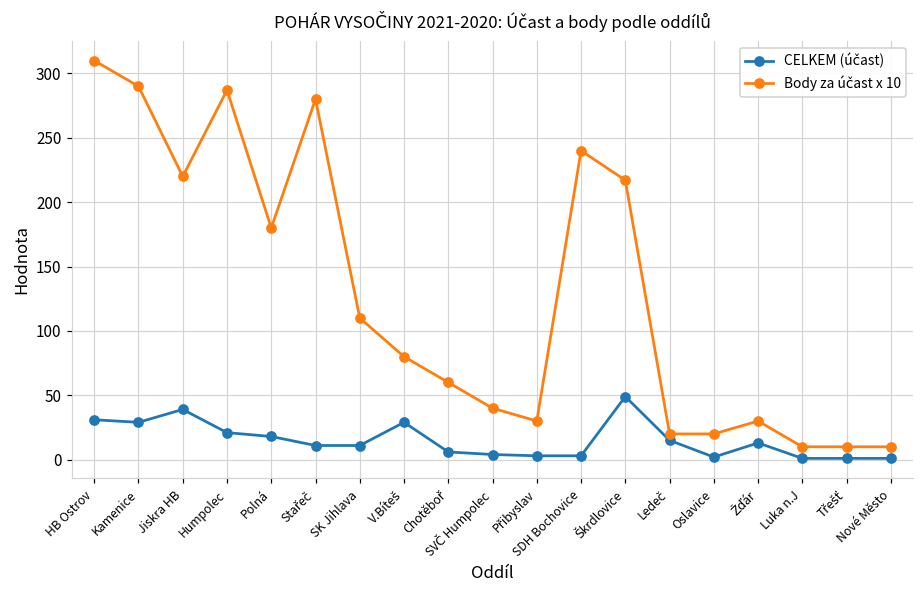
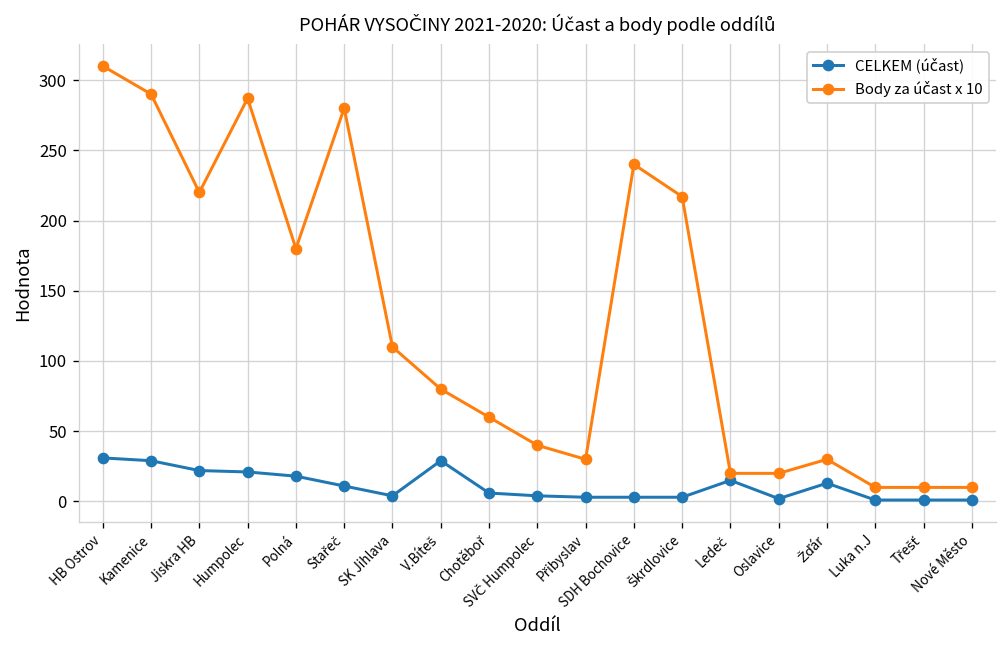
  {
    "CELKEM (účast)": {
      "HB Ostrov": 31,
      "Kamenice": 29,
-     "Jiskra HB": 39,
+     "Jiskra HB": 22,
      "Humpolec": 21,
      "Polná": 18,
      "Stařeč": 11,
-     "SK Jihlava": 11,
+     "SK Jihlava": 4,
      "V.Bíteš": 29,
      "Chotěboř": 6,
      "SVČ Humpolec": 4,
      "Přibyslav": 3,
      "SDH Bochovice": 3,
-     "Škrdlovice": 49,
+     "Škrdlovice": 3,
      "Ledeč": 15,
      "Oslavice": 2,
      "Žďár": 13,
      "Luka n.J": 1,
      "Třešť": 1,
      "Nové Město": 1
    },
    "Body za účast x 10": {
      "HB Ostrov": 310,
      "Kamenice": 290,
      "Jiskra HB": 220,
      "Humpolec": 287,
      "Polná": 180,
      "Stařeč": 280,
      "SK Jihlava": 110,
      "V.Bíteš": 80,
      "Chotěboř": 60,
      "SVČ Humpolec": 40,
      "Přibyslav": 30,
      "SDH Bochovice": 240,
      "Škrdlovice": 217,
      "Ledeč": 20,
      "Oslavice": 20,
      "Žďár": 30,
      "Luka n.J": 10,
      "Třešť": 10,
      "Nové Město": 10
    }
  }
